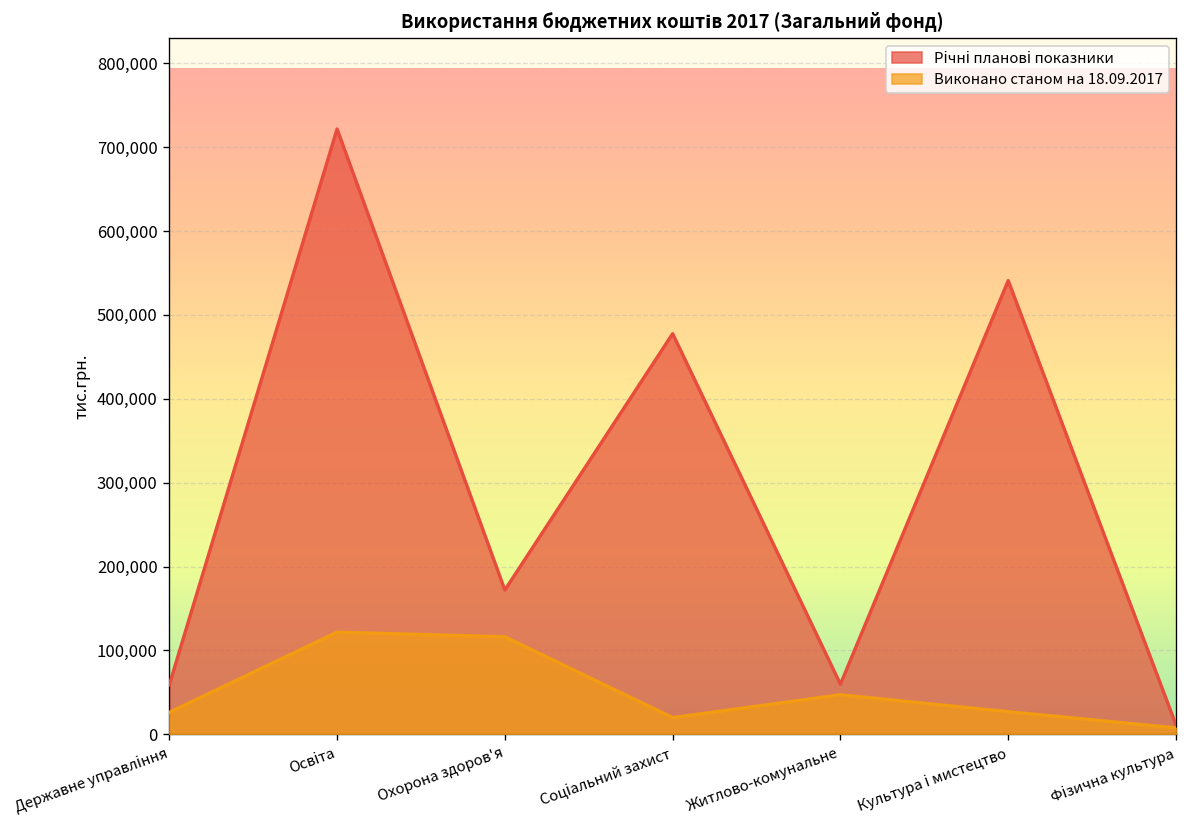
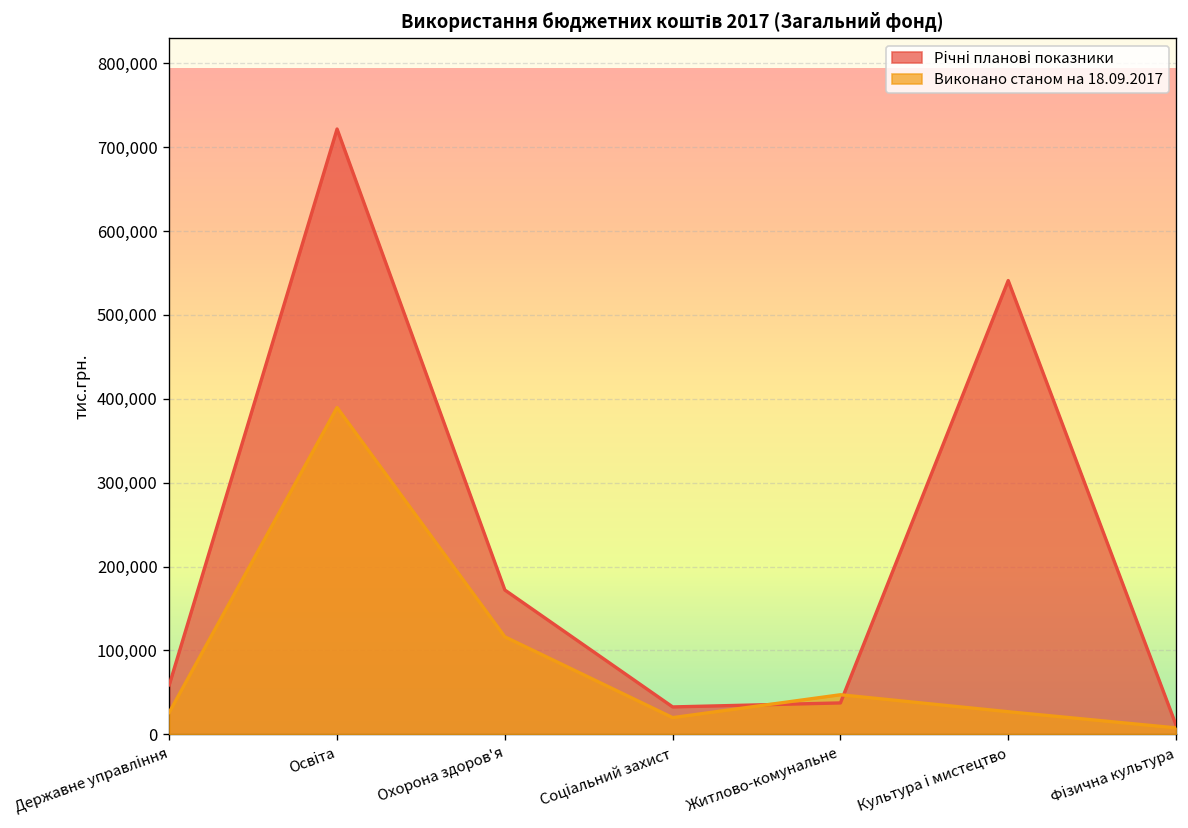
  {
    "Річні планові показники": {
      "Державне управління": "60,000",
      "Освіта": "720,000",
      "Охорона здоров'я": "170,000",
-     "Соціальний захист": "480,000",
-     "Житлово-комунальне": "60,000",
+     "Соціальний захист": "30,000",
+     "Житлово-комунальне": "40,000",
      "Культура і мистецтво": "540,000"
    },
    "Виконано станом на 18.09.2017": {
      "Державне управління": "30,000",
-     "Освіта": "120,000",
+     "Освіта": "390,000",
      "Охорона здоров'я": "120,000",
      "Соціальний захист": "20,000",
      "Житлово-комунальне": "50,000",
      "Культура і мистецтво": "30,000"
    }
  }
